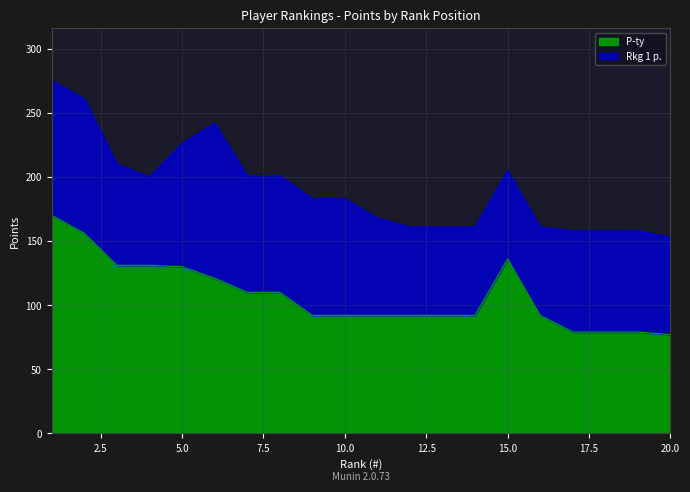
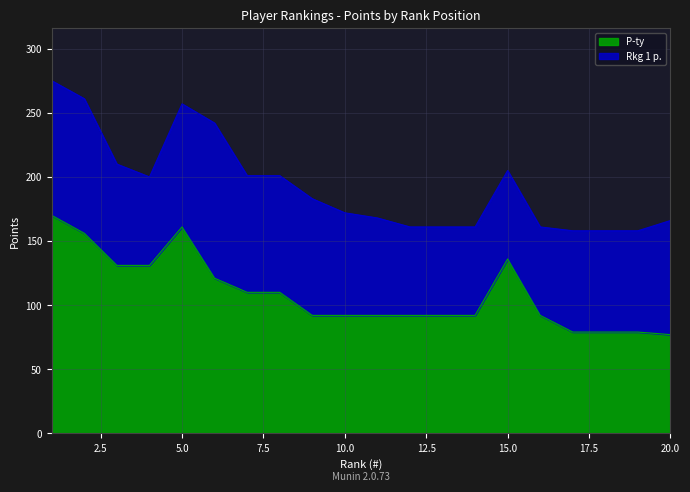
  {
    "P-ty": {
-     "5.0": 130,
+     "5.0": 161,
      "10.0": 92,
      "15.0": 136,
      "20.0": 77
    },
    "Rkg 1 p.": {
      "5.0": 96,
-     "10.0": 91,
+     "10.0": 80,
      "15.0": 69,
-     "20.0": 76
+     "20.0": 89
    }
  }
